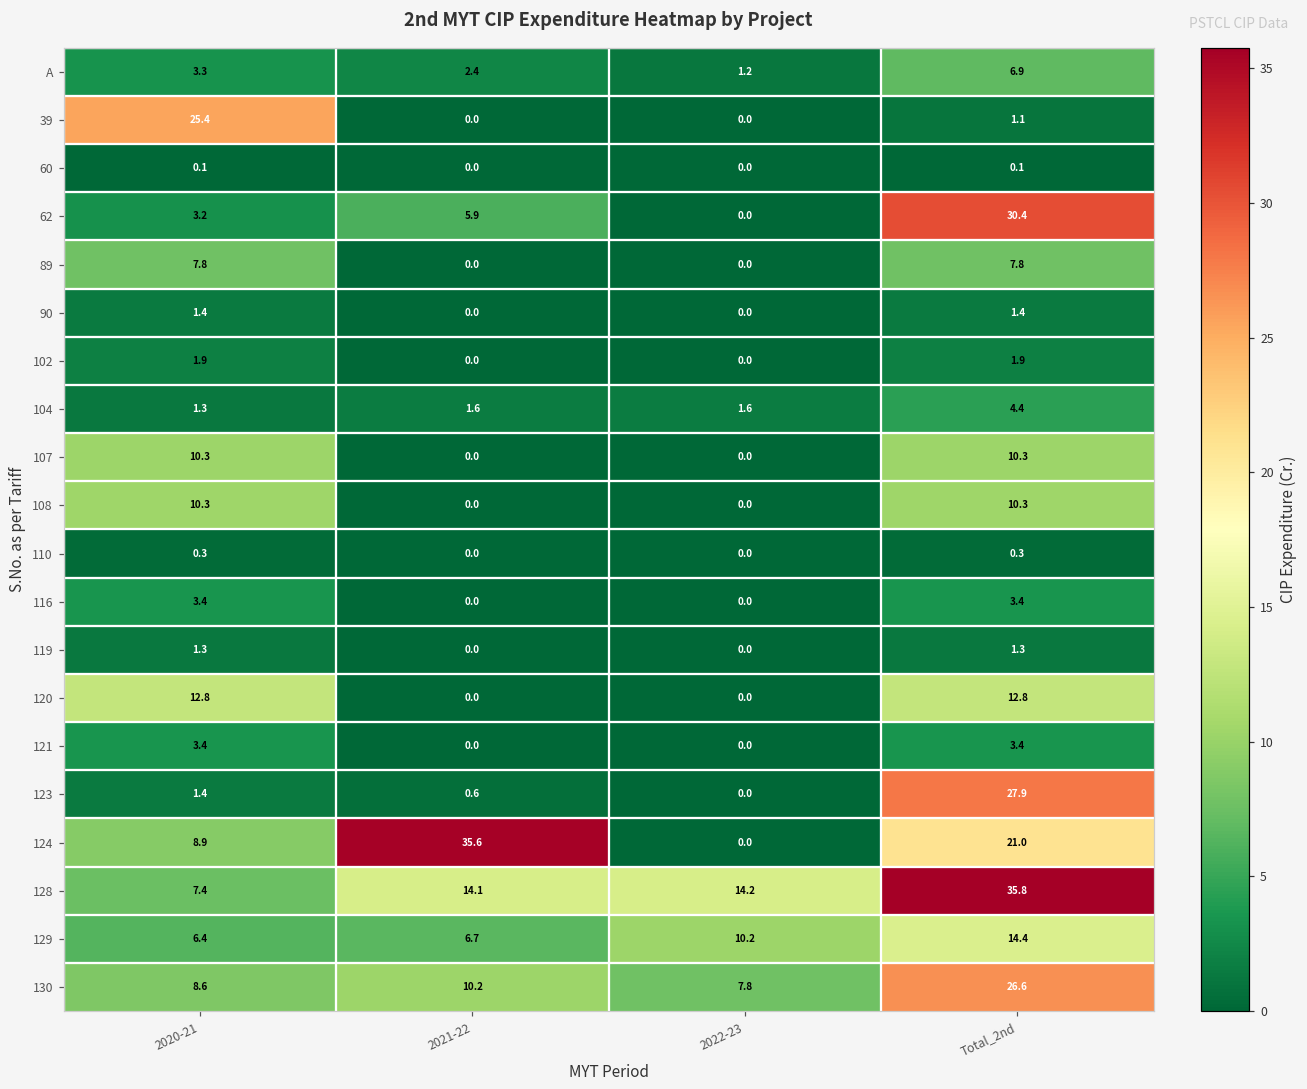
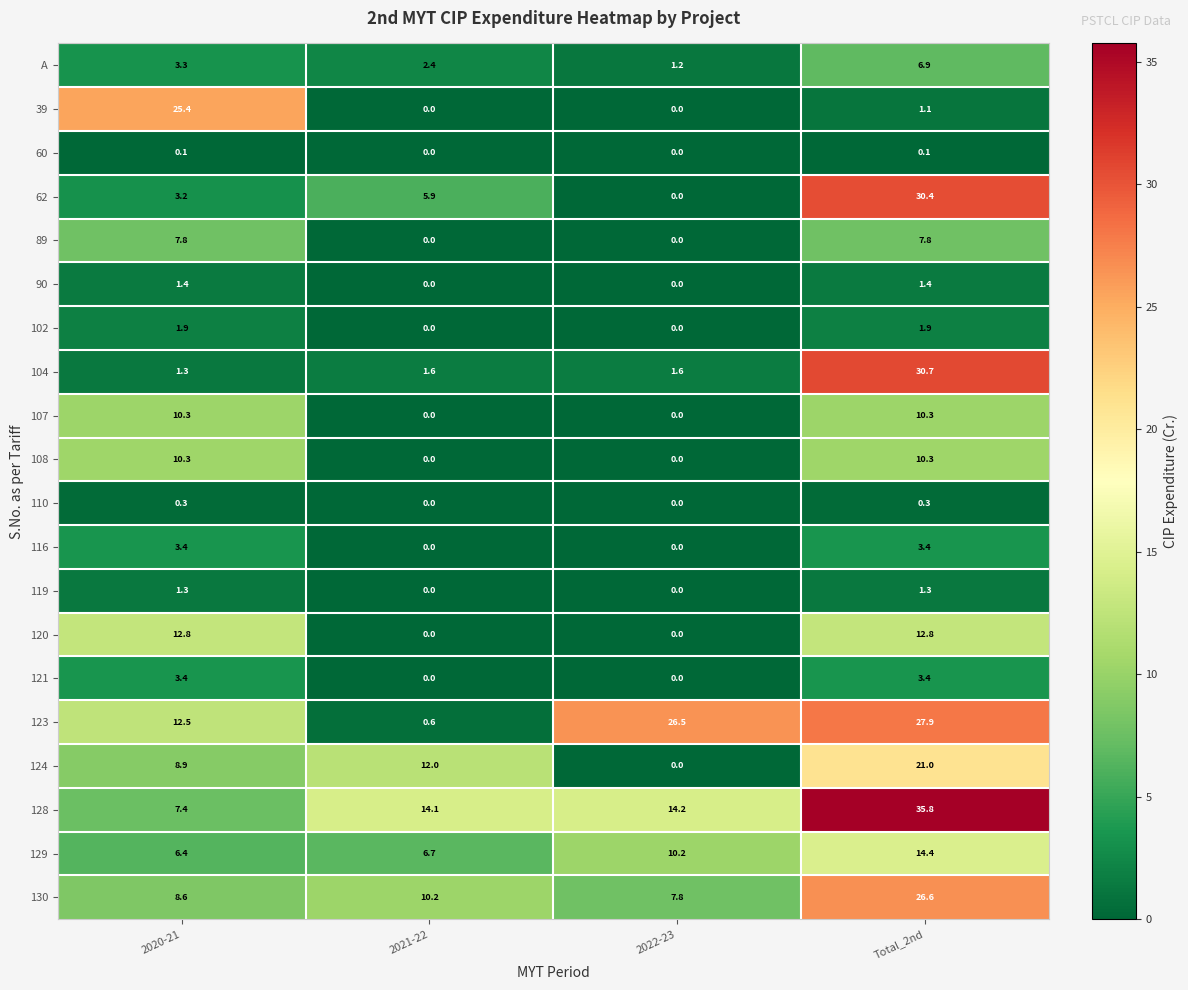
  {
    "A": {
      "2020-21": 3.3,
      "2021-22": 2.4,
      "2022-23": 1.2,
      "Total_2nd": 6.9
    },
    "39": {
      "2020-21": 25.4,
      "2021-22": 0.0,
      "2022-23": 0.0,
      "Total_2nd": 1.1
    },
    "60": {
      "2020-21": 0.1,
      "2021-22": 0.0,
      "2022-23": 0.0,
      "Total_2nd": 0.1
    },
    "62": {
      "2020-21": 3.2,
      "2021-22": 5.9,
      "2022-23": 0.0,
      "Total_2nd": 30.4
    },
    "89": {
      "2020-21": 7.8,
      "2021-22": 0.0,
      "2022-23": 0.0,
      "Total_2nd": 7.8
    },
    "90": {
      "2020-21": 1.4,
      "2021-22": 0.0,
      "2022-23": 0.0,
      "Total_2nd": 1.4
    },
    "102": {
      "2020-21": 1.9,
      "2021-22": 0.0,
      "2022-23": 0.0,
      "Total_2nd": 1.9
    },
    "104": {
      "2020-21": 1.3,
      "2021-22": 1.6,
      "2022-23": 1.6,
-     "Total_2nd": 4.4
+     "Total_2nd": 30.7
    },
    "107": {
      "2020-21": 10.3,
      "2021-22": 0.0,
      "2022-23": 0.0,
      "Total_2nd": 10.3
    },
    "108": {
      "2020-21": 10.3,
      "2021-22": 0.0,
      "2022-23": 0.0,
      "Total_2nd": 10.3
    },
    "110": {
      "2020-21": 0.3,
      "2021-22": 0.0,
      "2022-23": 0.0,
      "Total_2nd": 0.3
    },
    "116": {
      "2020-21": 3.4,
      "2021-22": 0.0,
      "2022-23": 0.0,
      "Total_2nd": 3.4
    },
    "119": {
      "2020-21": 1.3,
      "2021-22": 0.0,
      "2022-23": 0.0,
      "Total_2nd": 1.3
    },
    "120": {
      "2020-21": 12.8,
      "2021-22": 0.0,
      "2022-23": 0.0,
      "Total_2nd": 12.8
    },
    "121": {
      "2020-21": 3.4,
      "2021-22": 0.0,
      "2022-23": 0.0,
      "Total_2nd": 3.4
    },
    "123": {
-     "2020-21": 1.4,
+     "2020-21": 12.5,
      "2021-22": 0.6,
-     "2022-23": 0.0,
+     "2022-23": 26.5,
      "Total_2nd": 27.9
    },
    "124": {
      "2020-21": 8.9,
-     "2021-22": 35.6,
+     "2021-22": 12.0,
      "2022-23": 0.0,
      "Total_2nd": 21.0
    },
    "128": {
      "2020-21": 7.4,
      "2021-22": 14.1,
      "2022-23": 14.2,
      "Total_2nd": 35.8
    },
    "129": {
      "2020-21": 6.4,
      "2021-22": 6.7,
      "2022-23": 10.2,
      "Total_2nd": 14.4
    },
    "130": {
      "2020-21": 8.6,
      "2021-22": 10.2,
      "2022-23": 7.8,
      "Total_2nd": 26.6
    }
  }
